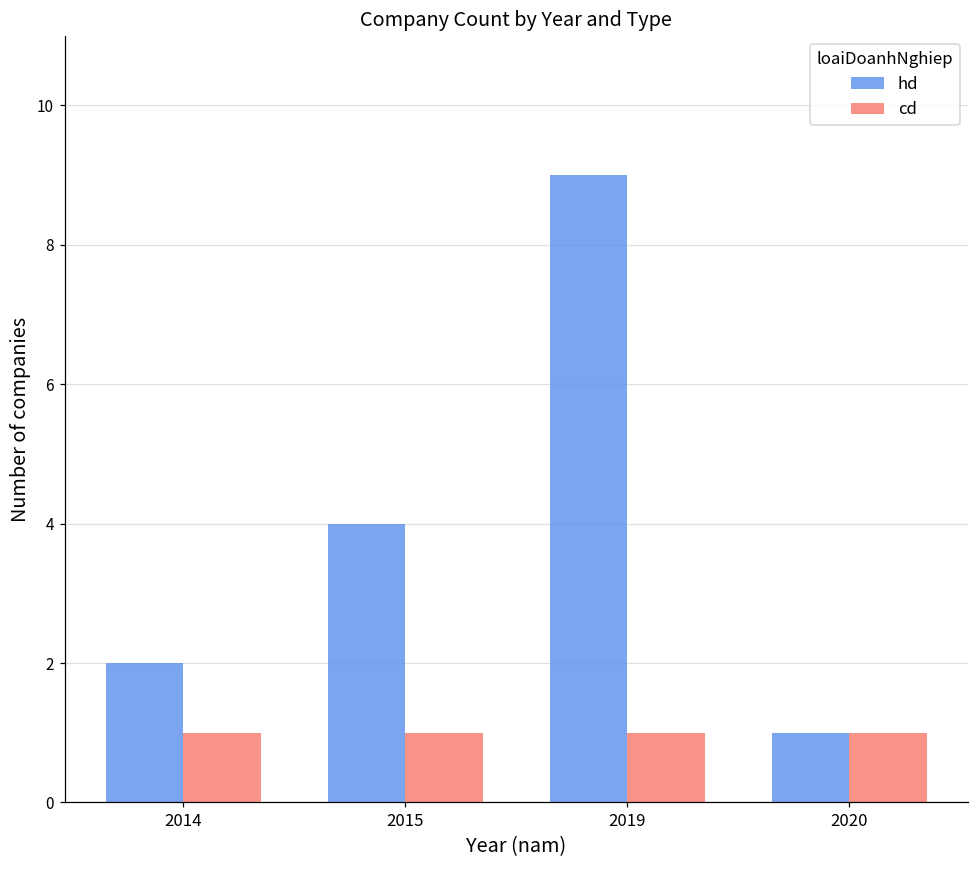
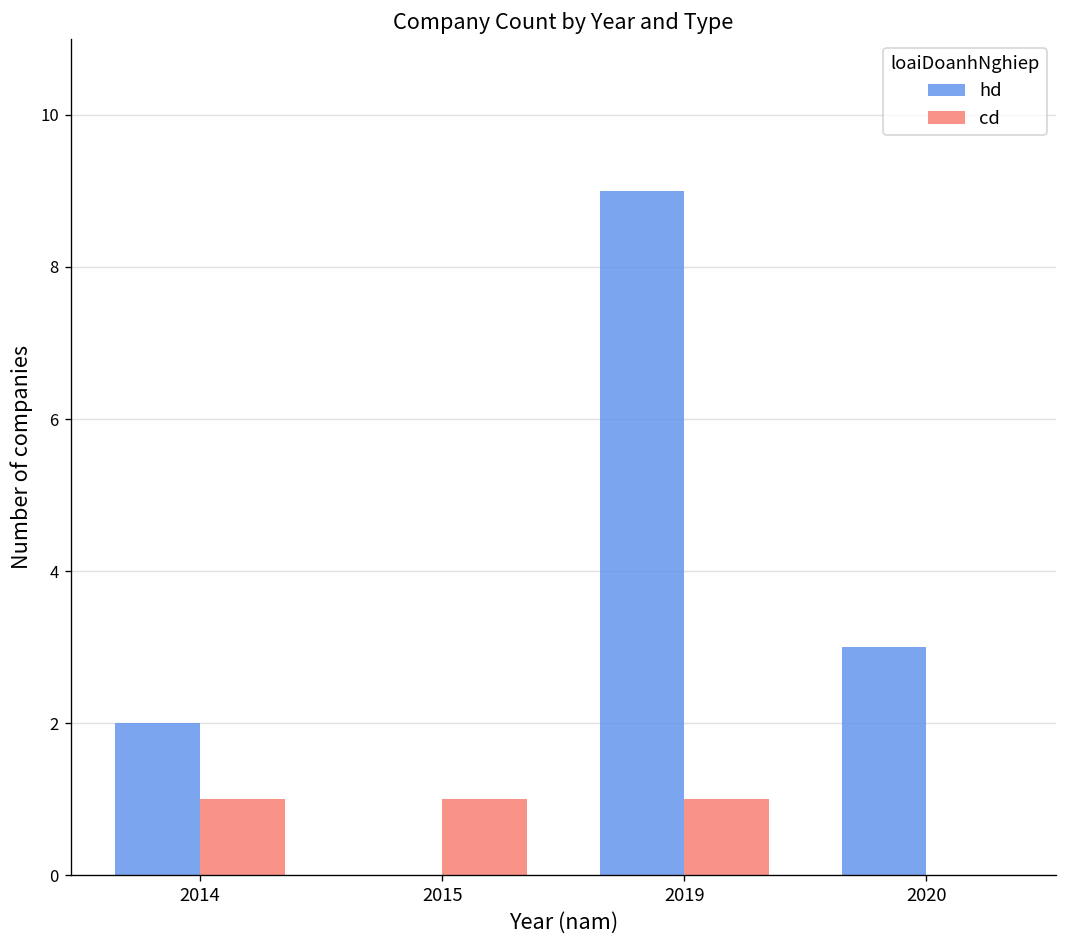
  {
    "hd": {
      "2014": 2,
-     "2015": 4,
+     "2015": 0,
      "2019": 9,
-     "2020": 1
+     "2020": 3
    },
    "cd": {
      "2014": 1,
      "2015": 1,
      "2019": 1,
-     "2020": 1
+     "2020": 0
    }
  }
